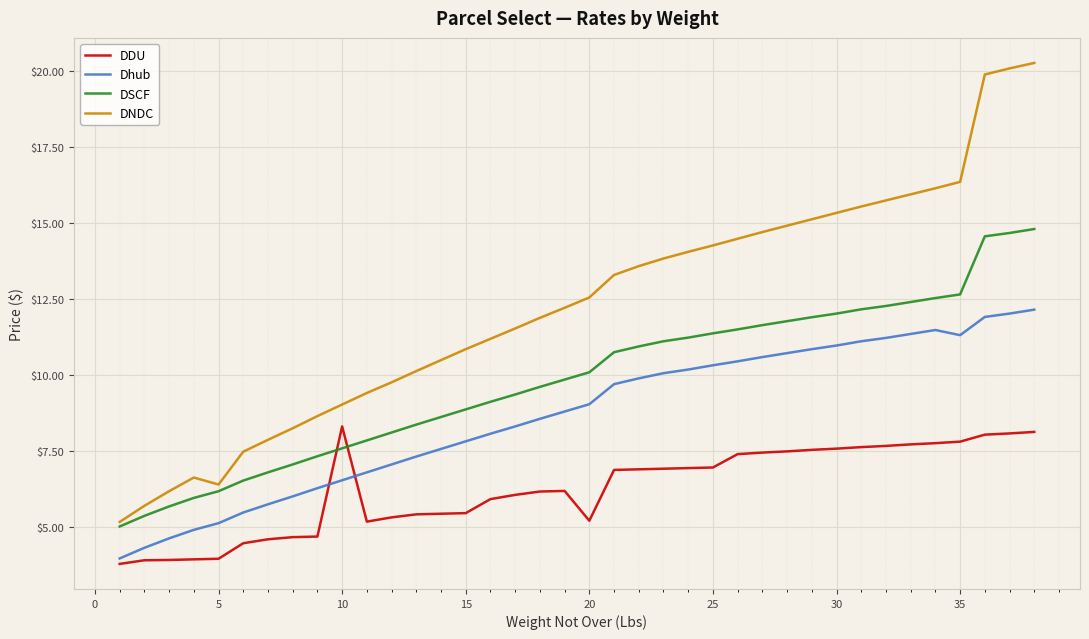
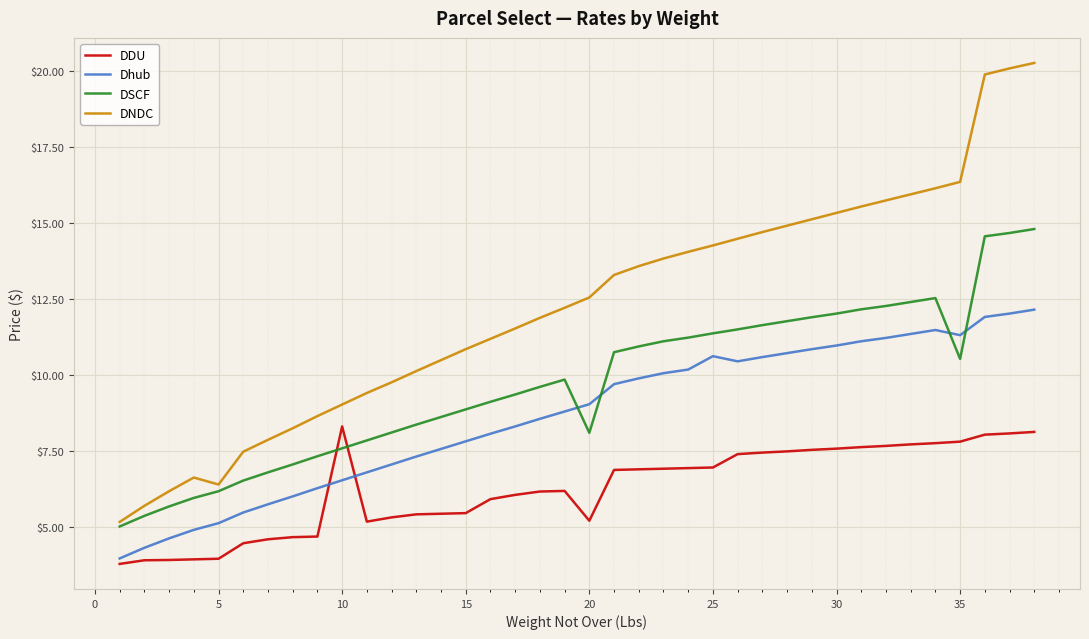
  {
    "DDU": {
      "5": "$4.0",
      "10": "$8.3",
      "15": "$5.5",
      "20": "$5.2",
      "25": "$7.0",
      "30": "$7.6",
      "35": "$7.8"
    },
    "Dhub": {
      "5": "$5.1",
      "10": "$6.5",
      "15": "$7.8",
      "20": "$9.0",
-     "25": "$10.3",
+     "25": "$10.6",
      "30": "$11.0",
      "35": "$11.3"
    },
    "DSCF": {
      "5": "$6.2",
      "10": "$7.6",
      "15": "$8.9",
-     "20": "$10.1",
+     "20": "$8.1",
      "25": "$11.4",
      "30": "$12.0",
-     "35": "$12.6"
+     "35": "$10.5"
    },
    "DNDC": {
      "5": "$6.4",
      "10": "$9.0",
      "15": "$10.8",
      "20": "$12.5",
      "25": "$14.3",
      "30": "$15.3",
      "35": "$16.3"
    }
  }
